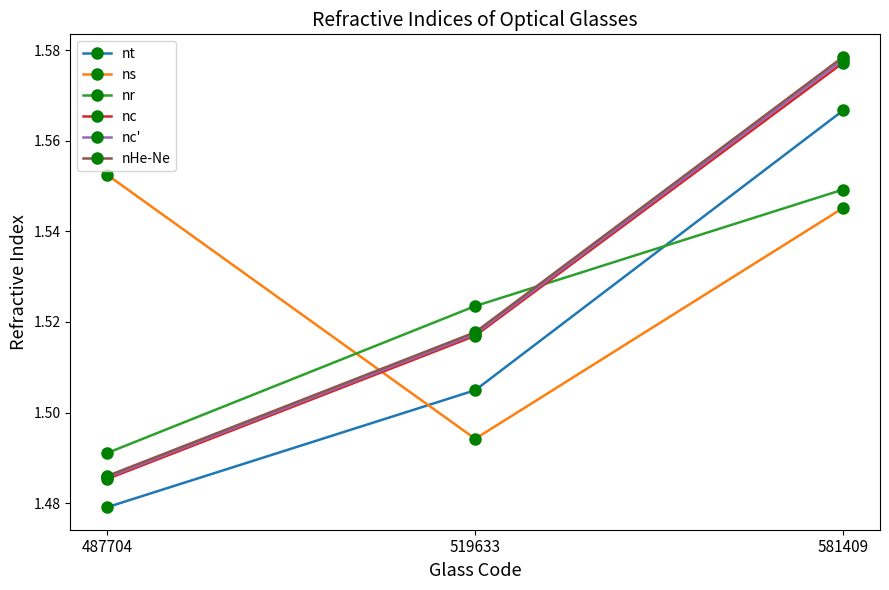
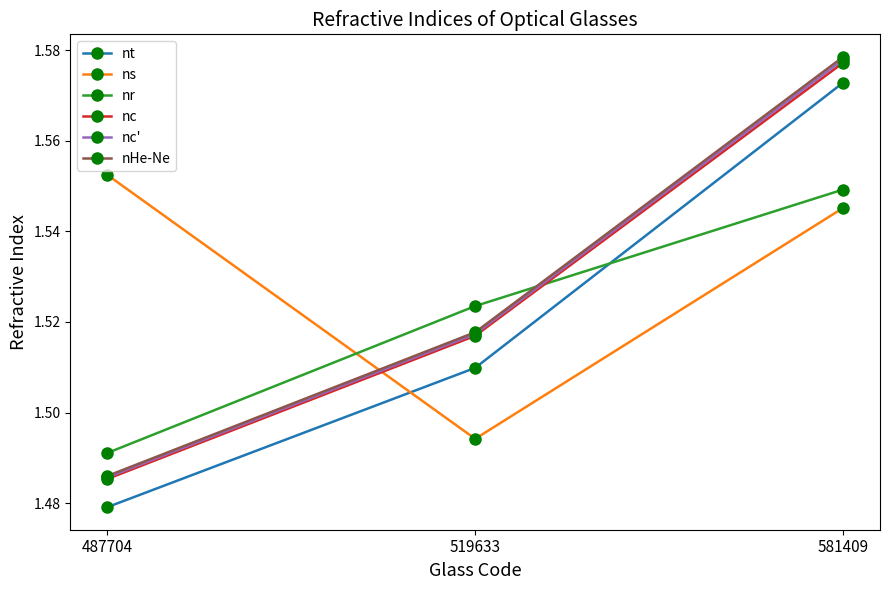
  {
    "nt": {
      "487704": 1.479,
-     "519633": 1.505,
-     "581409": 1.567
+     "519633": 1.510,
+     "581409": 1.573
    },
    "ns": {
      "487704": 1.552,
      "519633": 1.494,
      "581409": 1.545
    },
    "nr": {
      "487704": 1.491,
      "519633": 1.524,
      "581409": 1.549
    },
    "nc": {
      "581409": 1.577
    },
    "nc'": {
      "581409": 1.578
    },
    "nHe-Ne": {
      "581409": 1.579
    }
  }
